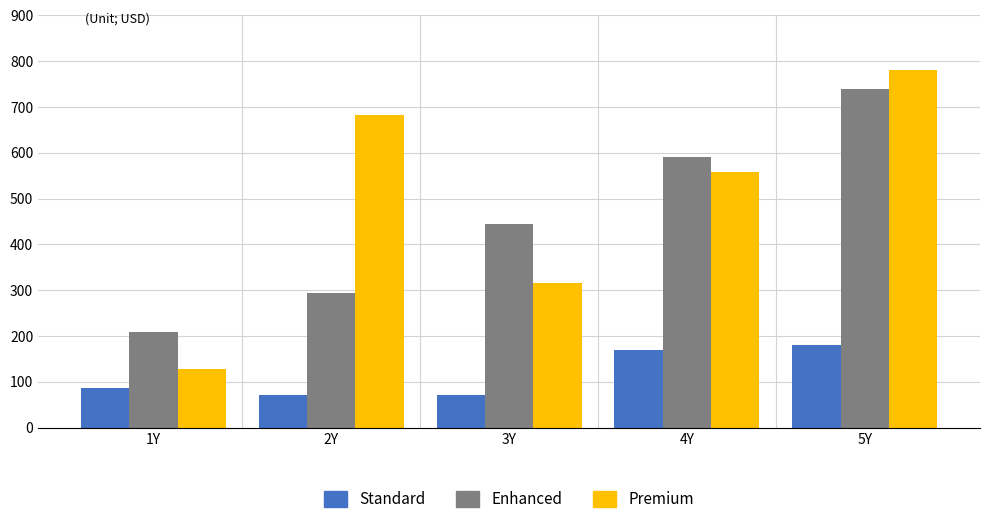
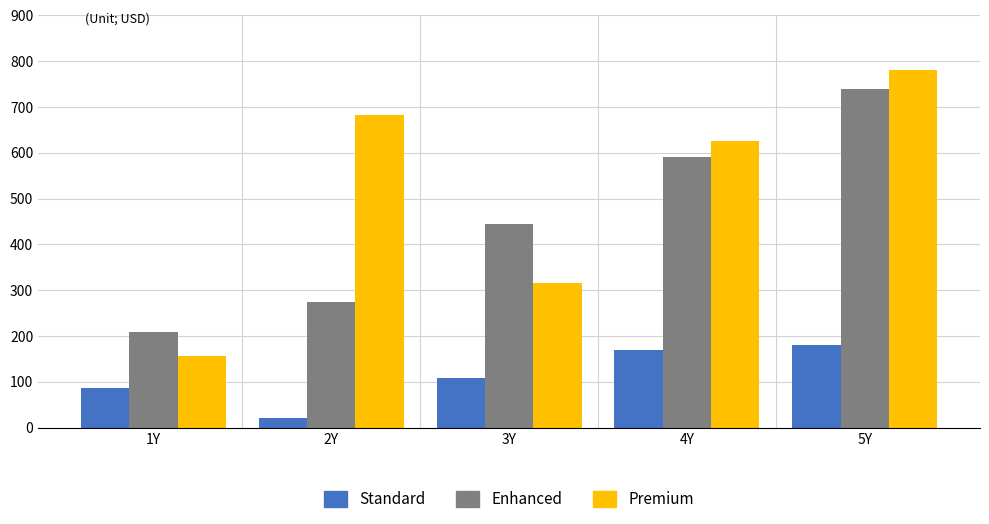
  {
    "Standard": {
      "1Y": 90,
-     "2Y": 70,
-     "3Y": 70,
+     "2Y": 20,
+     "3Y": 110,
      "4Y": 170,
      "5Y": 180
    },
    "Enhanced": {
      "1Y": 210,
-     "2Y": 300,
+     "2Y": 280,
      "3Y": 450,
      "4Y": 590,
      "5Y": 740
    },
    "Premium": {
-     "1Y": 130,
+     "1Y": 160,
      "2Y": 680,
      "3Y": 320,
-     "4Y": 560,
+     "4Y": 630,
      "5Y": 780
    }
  }
